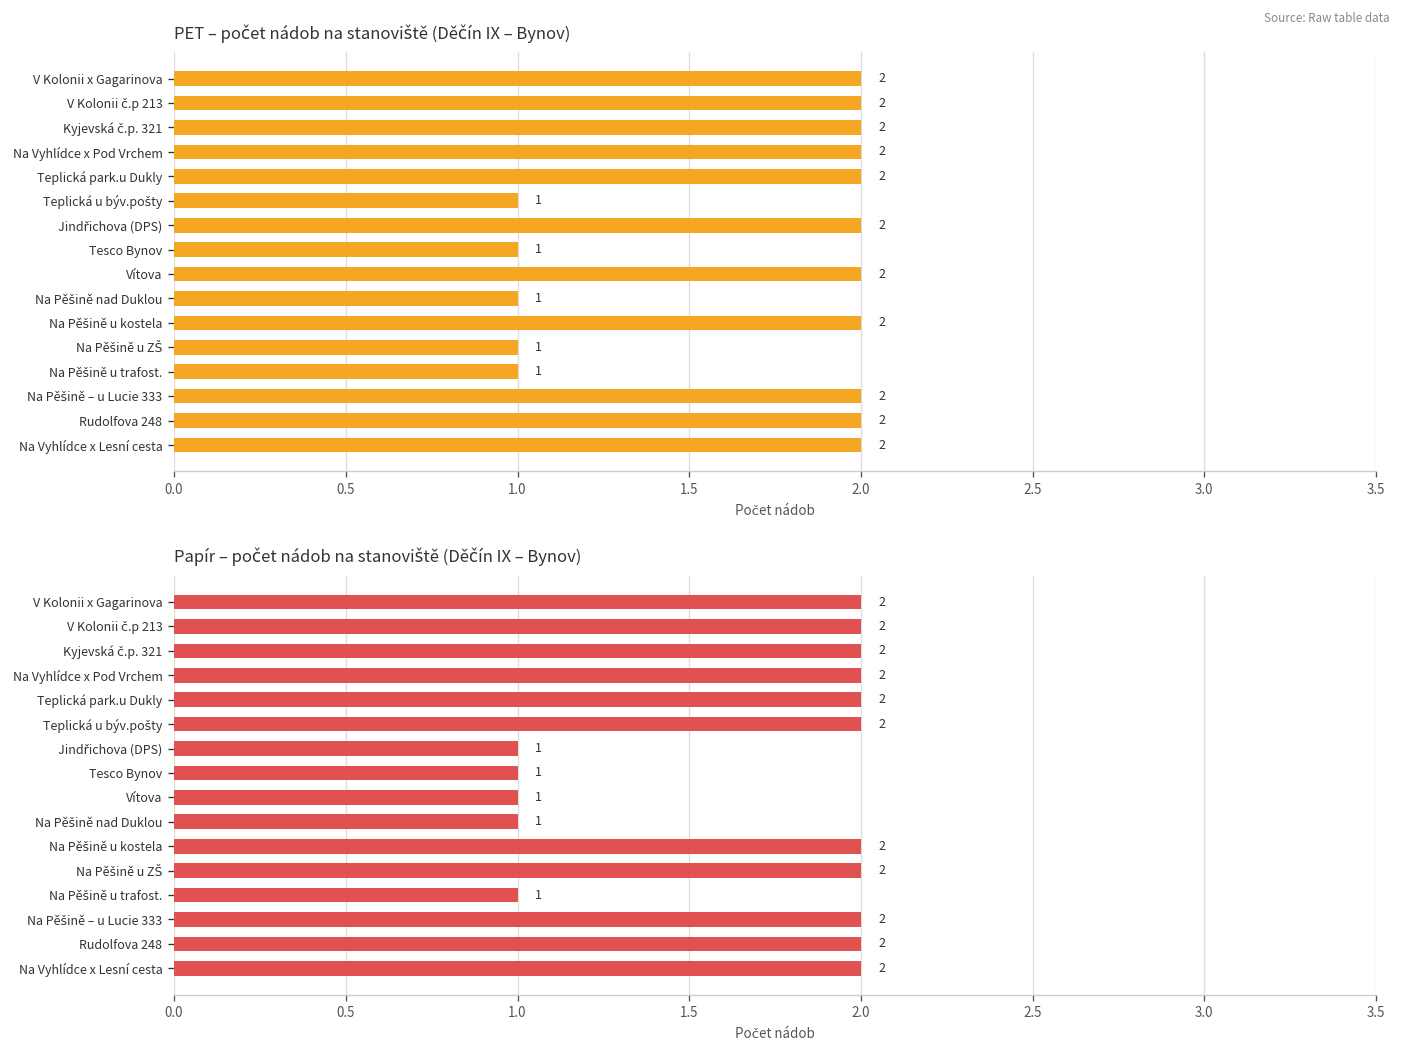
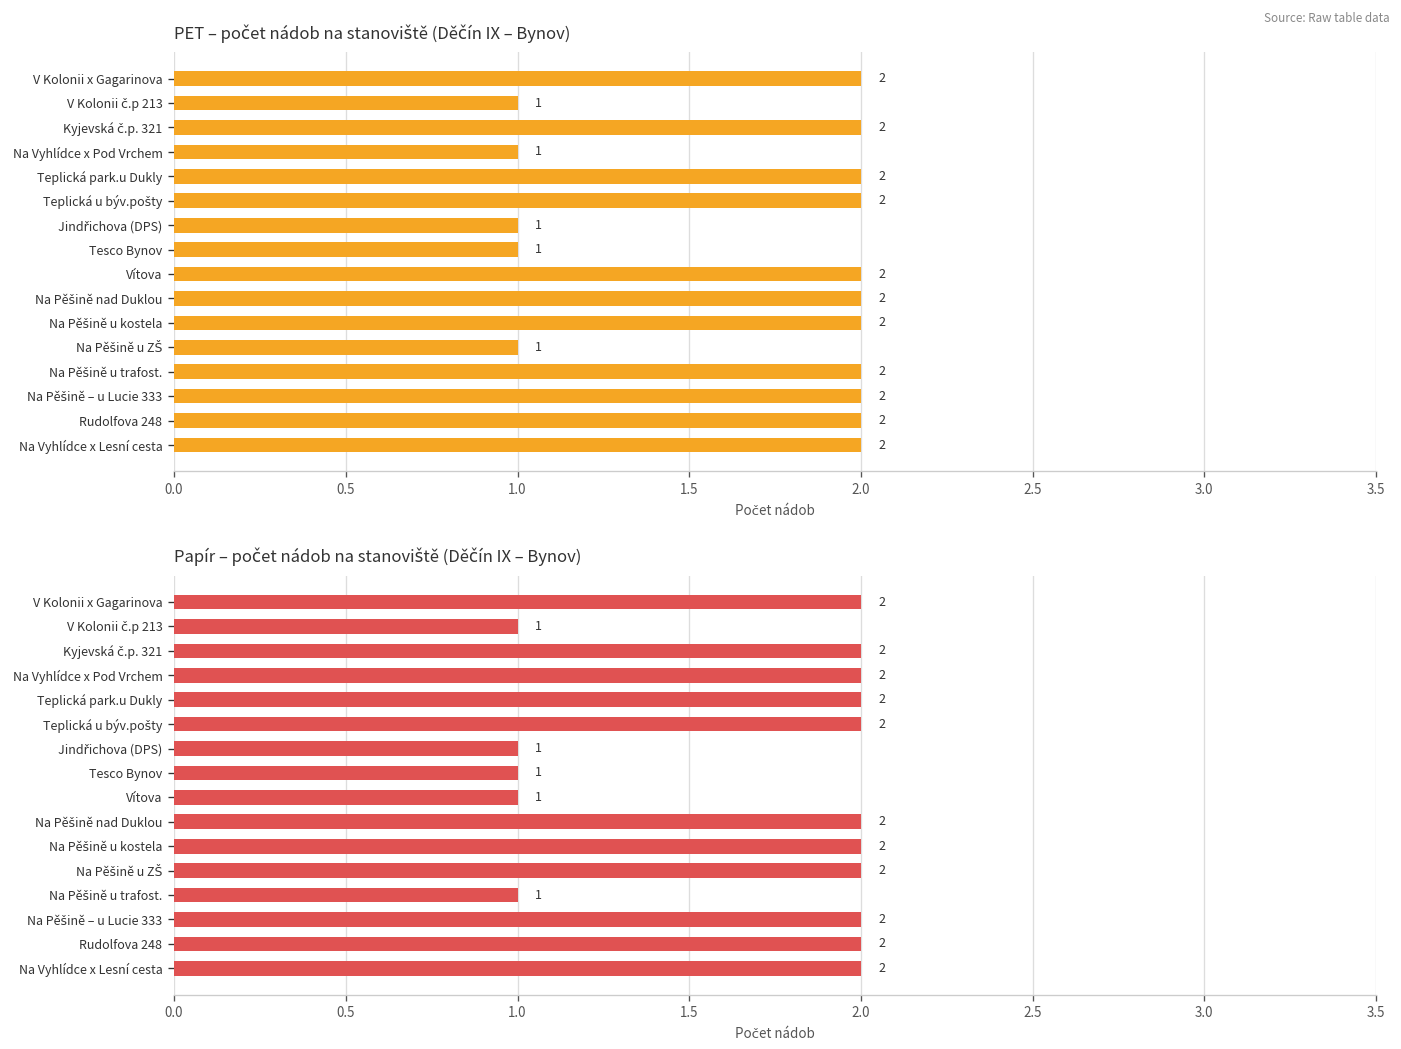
  {
    "PET – počet nádob na stanoviště (Děčín IX – Bynov)": {
      "V Kolonii x Gagarinova": 2,
-     "V Kolonii č.p 213": 2,
+     "V Kolonii č.p 213": 1,
      "Kyjevská č.p. 321": 2,
-     "Na Vyhlídce x Pod Vrchem": 2,
+     "Na Vyhlídce x Pod Vrchem": 1,
      "Teplická park.u Dukly": 2,
-     "Teplická u býv.pošty": 1,
-     "Jindřichova (DPS)": 2,
+     "Teplická u býv.pošty": 2,
+     "Jindřichova (DPS)": 1,
      "Tesco Bynov": 1,
      "Vítova": 2,
-     "Na Pěšině nad Duklou": 1,
+     "Na Pěšině nad Duklou": 2,
      "Na Pěšině u kostela": 2,
      "Na Pěšině u ZŠ": 1,
-     "Na Pěšině u trafost.": 1,
+     "Na Pěšině u trafost.": 2,
      "Na Pěšině – u Lucie 333": 2,
      "Rudolfova 248": 2,
      "Na Vyhlídce x Lesní cesta": 2
    },
    "Papír – počet nádob na stanoviště (Děčín IX – Bynov)": {
      "V Kolonii x Gagarinova": 2,
-     "V Kolonii č.p 213": 2,
+     "V Kolonii č.p 213": 1,
      "Kyjevská č.p. 321": 2,
      "Na Vyhlídce x Pod Vrchem": 2,
      "Teplická park.u Dukly": 2,
      "Teplická u býv.pošty": 2,
      "Jindřichova (DPS)": 1,
      "Tesco Bynov": 1,
      "Vítova": 1,
-     "Na Pěšině nad Duklou": 1,
+     "Na Pěšině nad Duklou": 2,
      "Na Pěšině u kostela": 2,
      "Na Pěšině u ZŠ": 2,
      "Na Pěšině u trafost.": 1,
      "Na Pěšině – u Lucie 333": 2,
      "Rudolfova 248": 2,
      "Na Vyhlídce x Lesní cesta": 2
    }
  }
